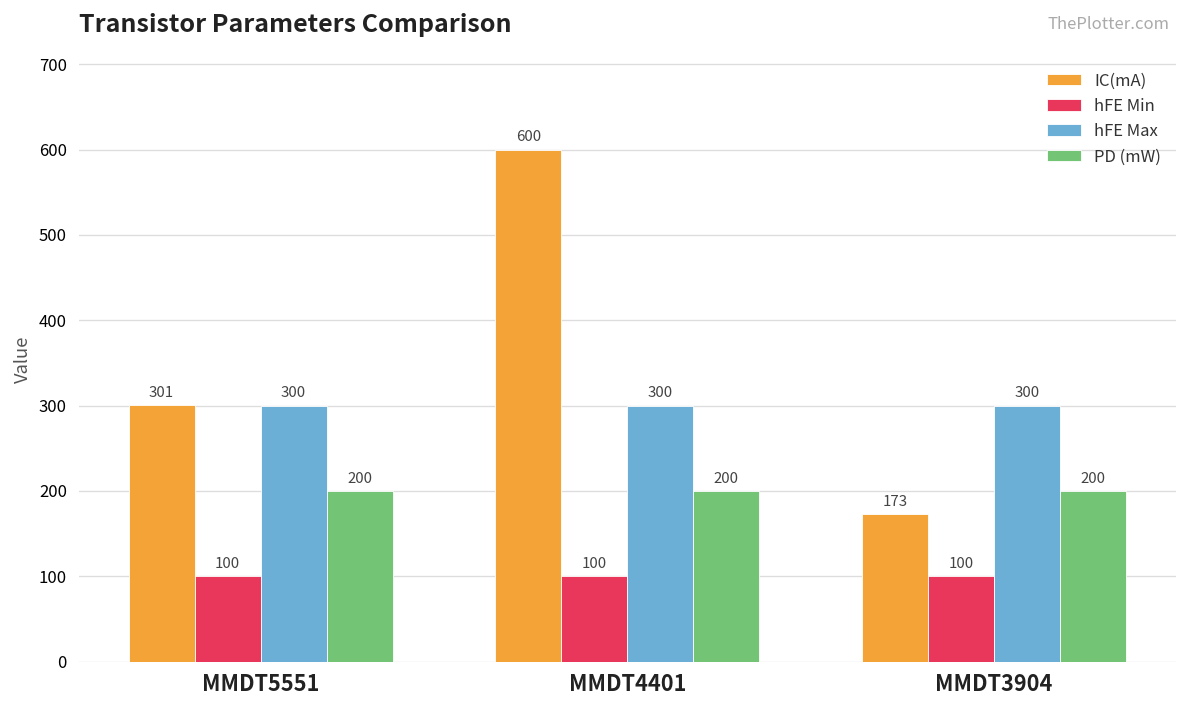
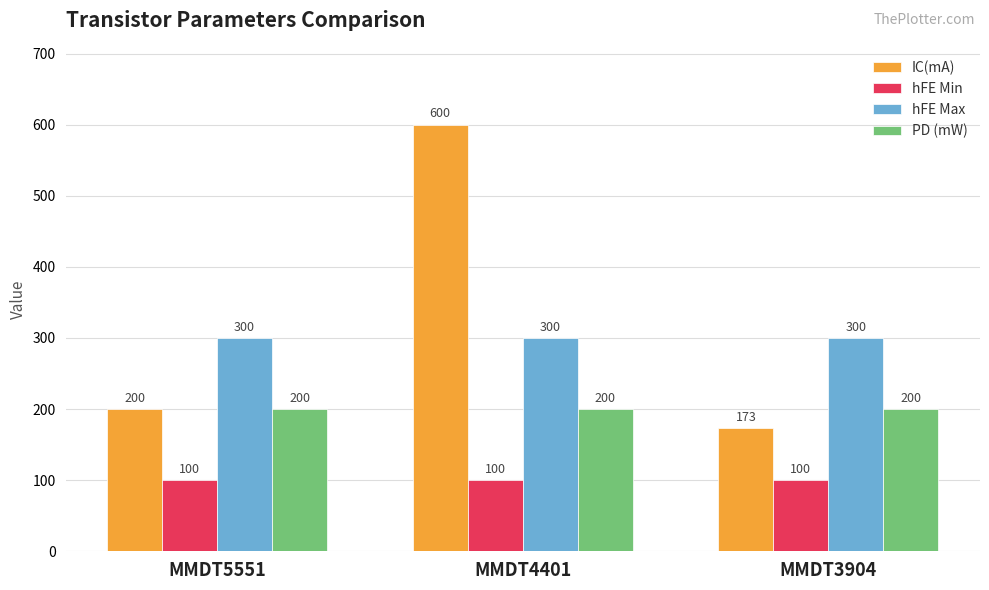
  {
    "IC(mA)": {
-     "MMDT5551": 301,
+     "MMDT5551": 200,
      "MMDT4401": 600,
      "MMDT3904": 173
    },
    "hFE Min": {
      "MMDT5551": 100,
      "MMDT4401": 100,
      "MMDT3904": 100
    },
    "hFE Max": {
      "MMDT5551": 300,
      "MMDT4401": 300,
      "MMDT3904": 300
    },
    "PD (mW)": {
      "MMDT5551": 200,
      "MMDT4401": 200,
      "MMDT3904": 200
    }
  }
